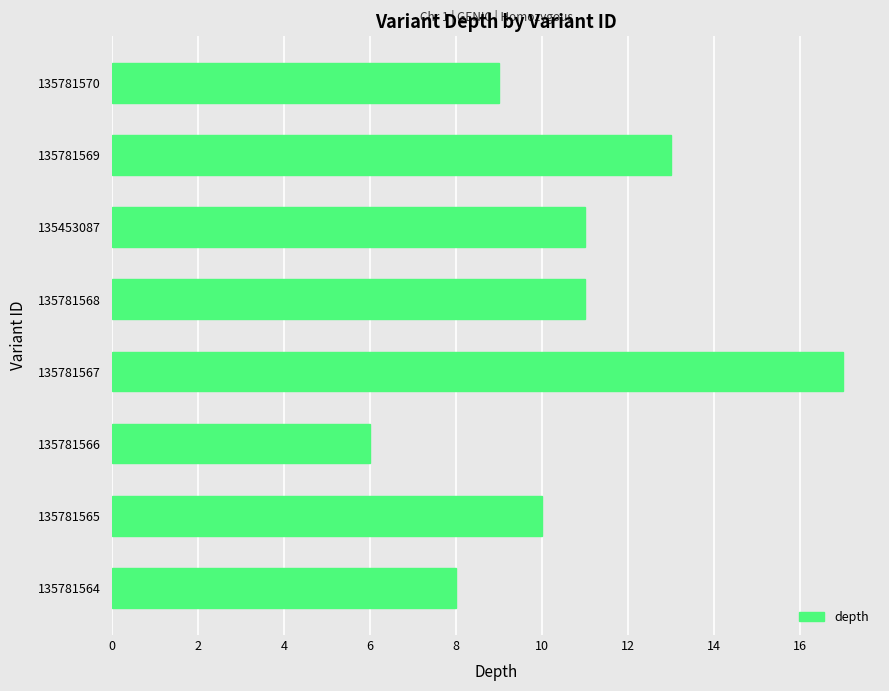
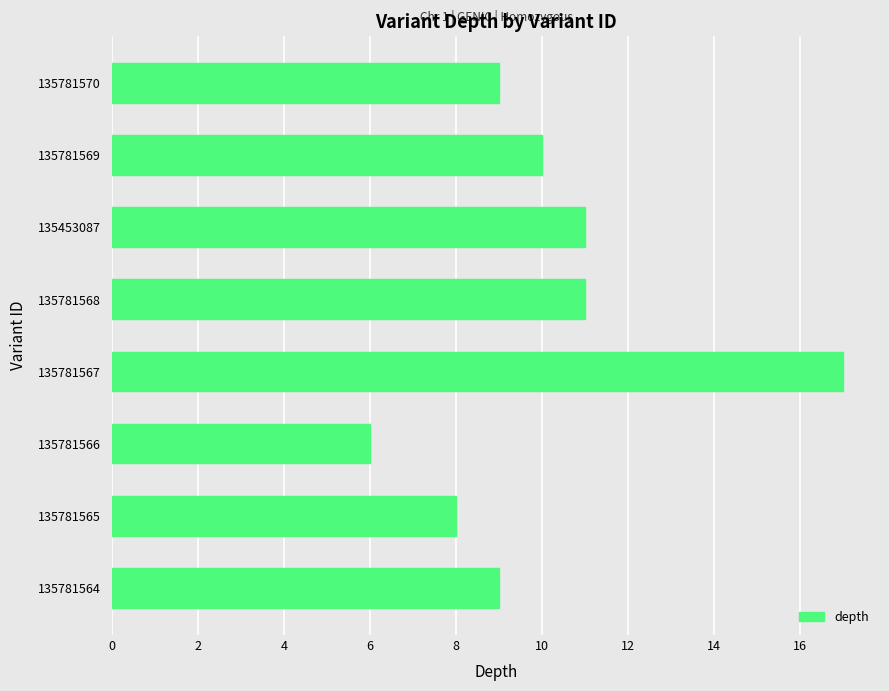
  {
    "135781570": 9,
-   "135781569": 13,
+   "135781569": 10,
    "135453087": 11,
    "135781568": 11,
    "135781567": 17,
    "135781566": 6,
-   "135781565": 10,
-   "135781564": 8
+   "135781565": 8,
+   "135781564": 9
  }
